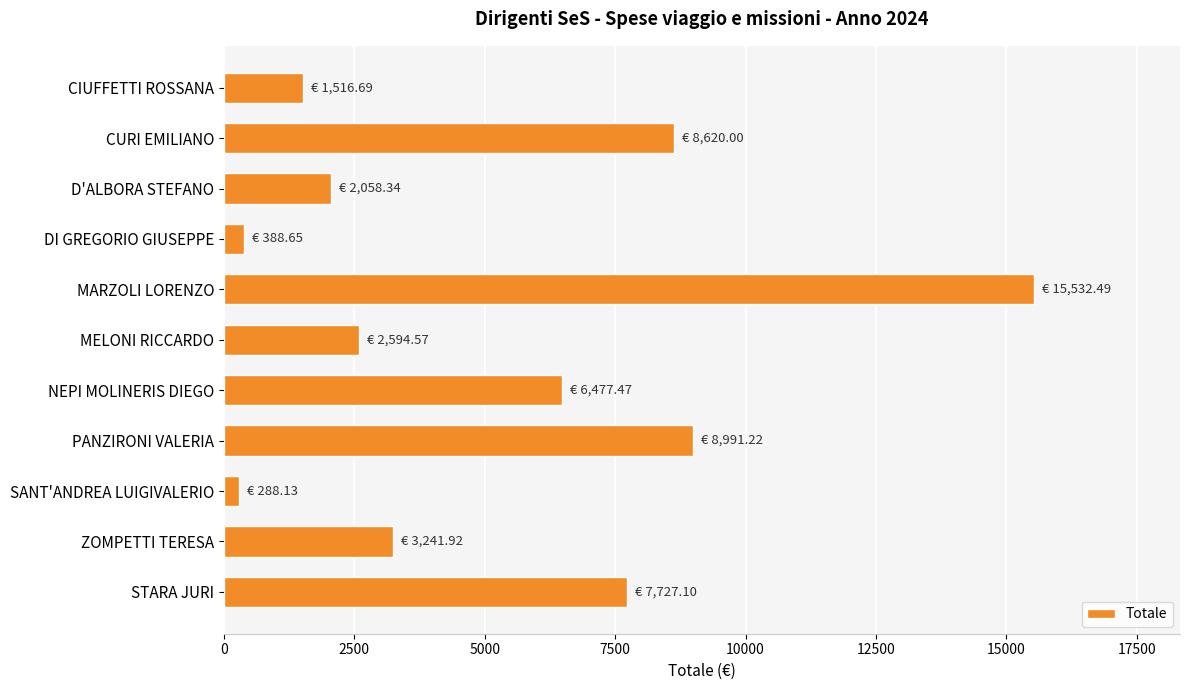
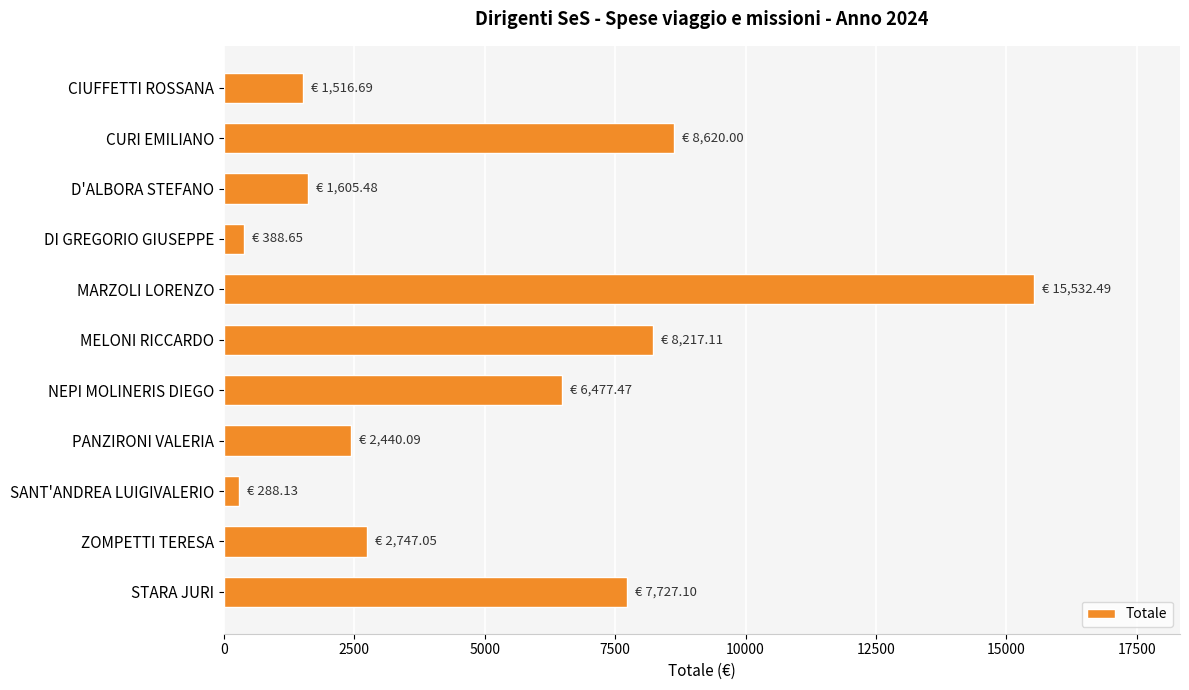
  {
    "CIUFFETTI ROSSANA": "1,516.69",
    "CURI EMILIANO": "8,620.00",
-   "D'ALBORA STEFANO": "2,058.34",
+   "D'ALBORA STEFANO": "1,605.48",
    "DI GREGORIO GIUSEPPE": "388.65",
    "MARZOLI LORENZO": "15,532.49",
-   "MELONI RICCARDO": "2,594.57",
+   "MELONI RICCARDO": "8,217.11",
    "NEPI MOLINERIS DIEGO": "6,477.47",
-   "PANZIRONI VALERIA": "8,991.22",
+   "PANZIRONI VALERIA": "2,440.09",
    "SANT'ANDREA LUIGIVALERIO": "288.13",
-   "ZOMPETTI TERESA": "3,241.92",
+   "ZOMPETTI TERESA": "2,747.05",
    "STARA JURI": "7,727.10"
  }
